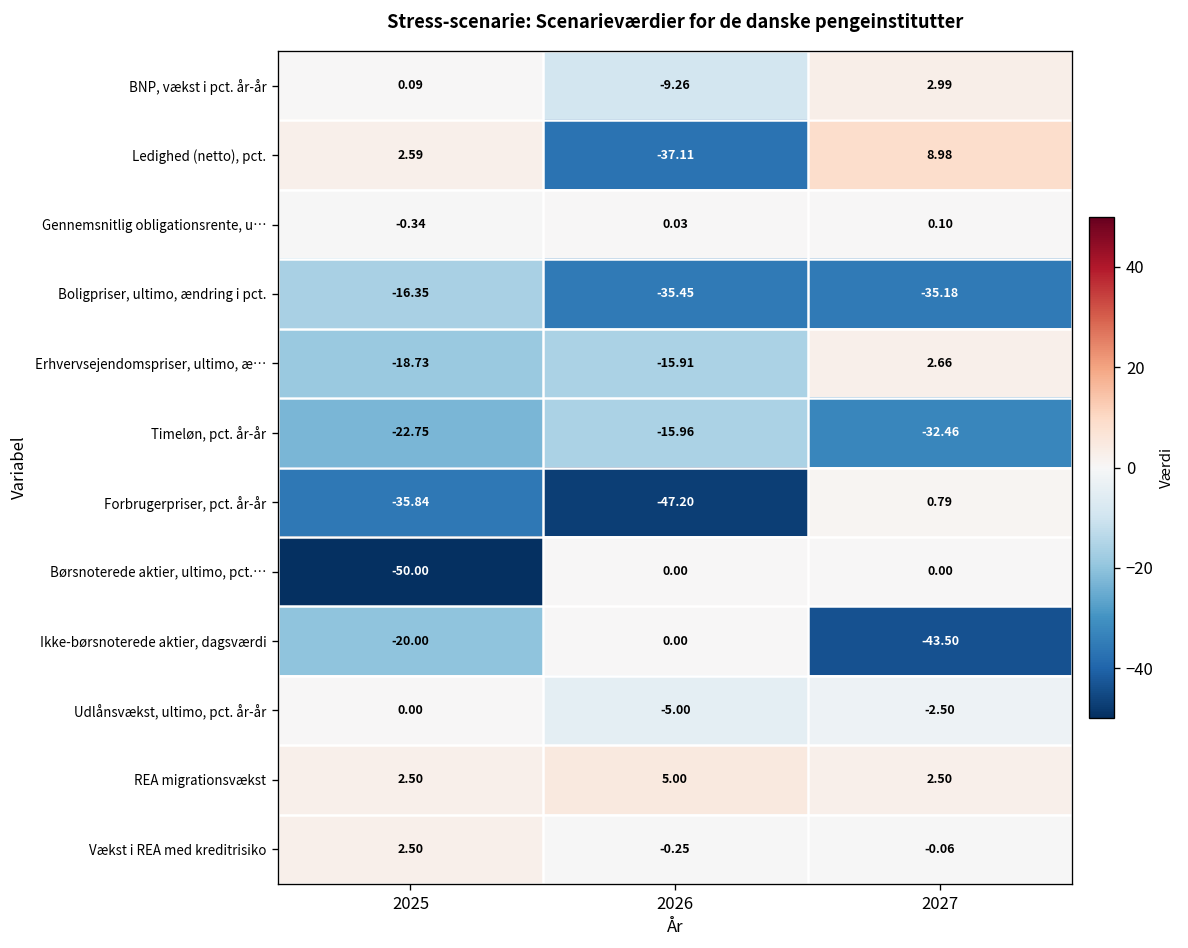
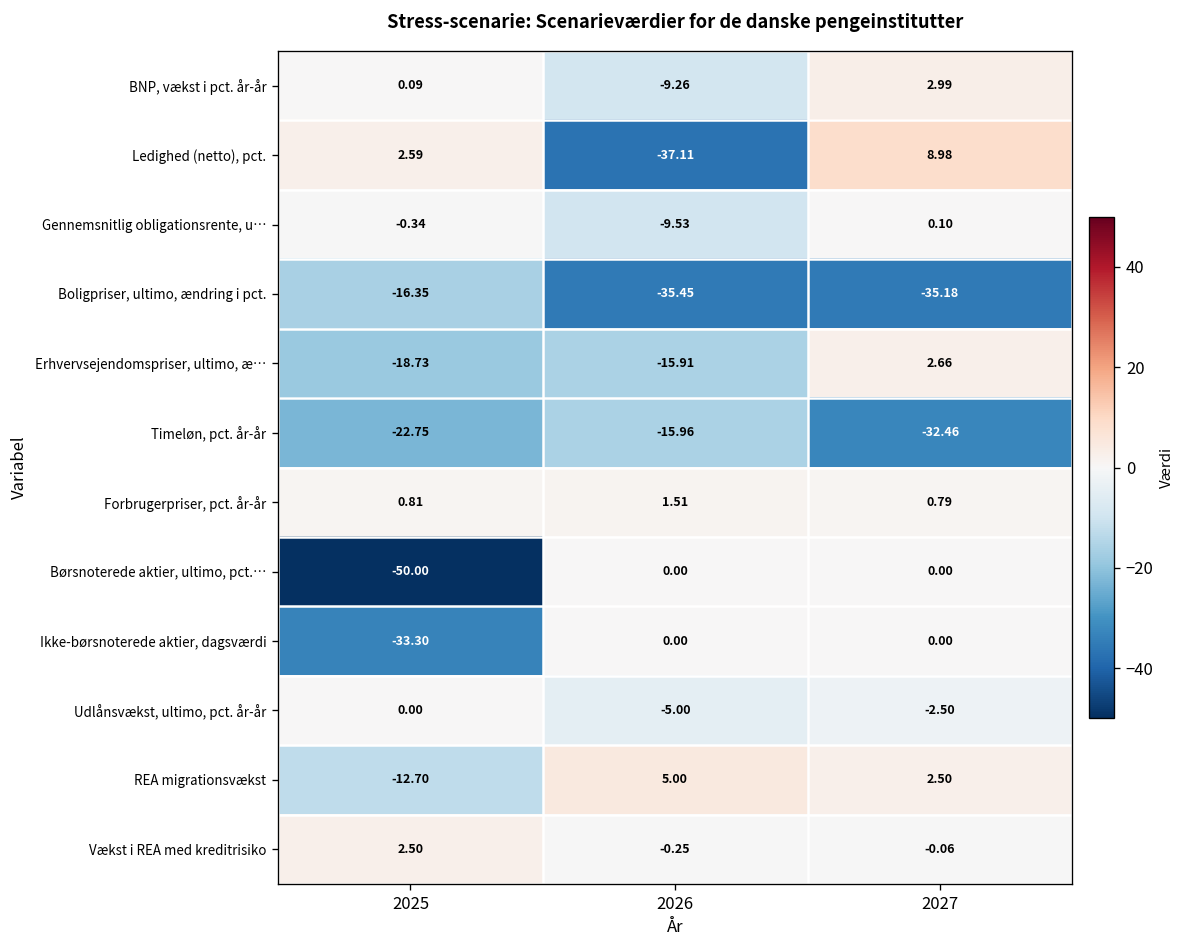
  {
    "BNP, vækst i pct. år-år": {
      "2025": 0.09,
      "2026": -9.26,
      "2027": 2.99
    },
    "Ledighed (netto), pct.": {
      "2025": 2.59,
      "2026": -37.11,
      "2027": 8.98
    },
    "Gennemsnitlig obligationsrente, u…": {
      "2025": -0.34,
-     "2026": 0.03,
+     "2026": -9.53,
      "2027": 0.10
    },
    "Boligpriser, ultimo, ændring i pct.": {
      "2025": -16.35,
      "2026": -35.45,
      "2027": -35.18
    },
    "Erhvervsejendomspriser, ultimo, æ…": {
      "2025": -18.73,
      "2026": -15.91,
      "2027": 2.66
    },
    "Timeløn, pct. år-år": {
      "2025": -22.75,
      "2026": -15.96,
      "2027": -32.46
    },
    "Forbrugerpriser, pct. år-år": {
-     "2025": -35.84,
-     "2026": -47.20,
+     "2025": 0.81,
+     "2026": 1.51,
      "2027": 0.79
    },
    "Børsnoterede aktier, ultimo, pct.…": {
      "2025": -50.00,
      "2026": 0.00,
      "2027": 0.00
    },
    "Ikke-børsnoterede aktier, dagsværdi": {
-     "2025": -20.00,
+     "2025": -33.30,
      "2026": 0.00,
-     "2027": -43.50
+     "2027": 0.00
    },
    "Udlånsvækst, ultimo, pct. år-år": {
      "2025": 0.00,
      "2026": -5.00,
      "2027": -2.50
    },
    "REA migrationsvækst": {
-     "2025": 2.50,
+     "2025": -12.70,
      "2026": 5.00,
      "2027": 2.50
    },
    "Vækst i REA med kreditrisiko": {
      "2025": 2.50,
      "2026": -0.25,
      "2027": -0.06
    }
  }
